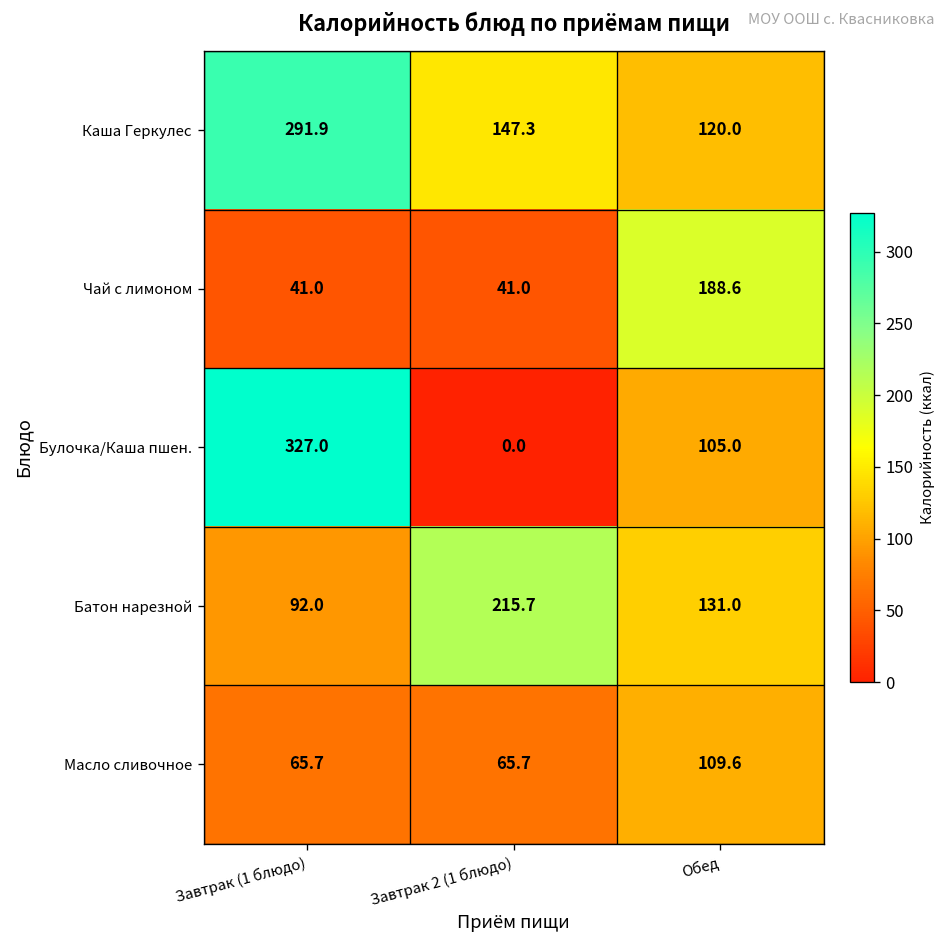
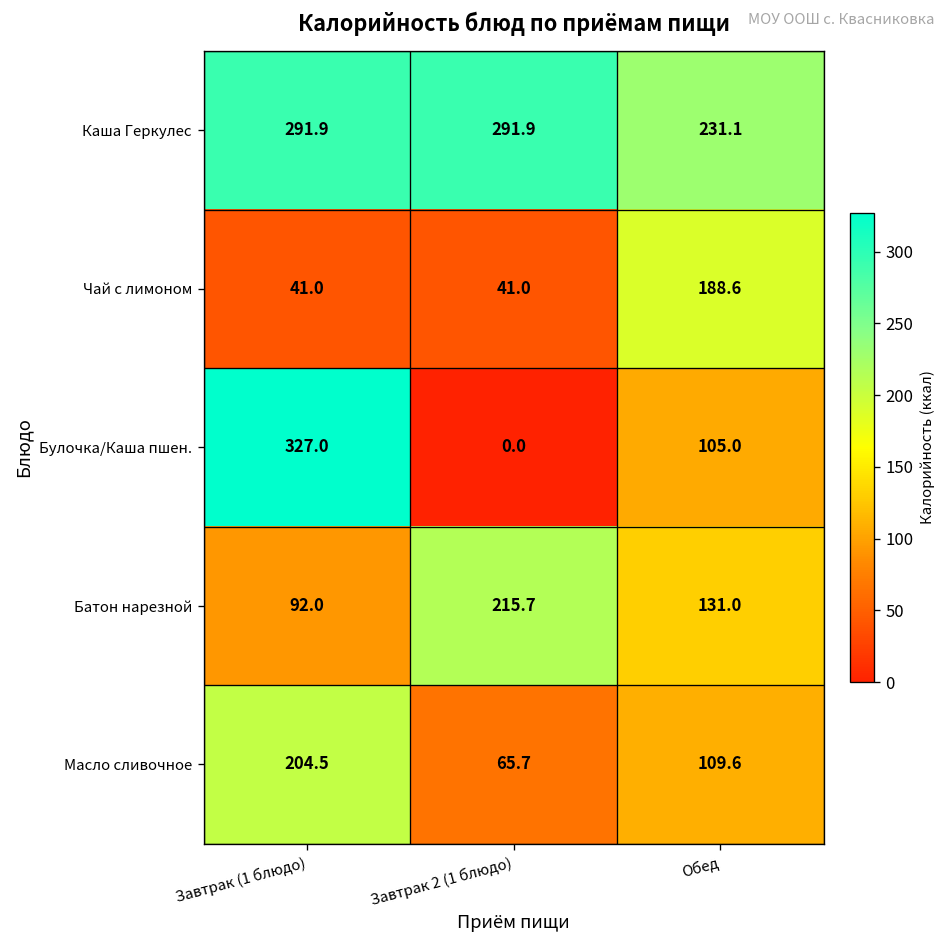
  {
    "Каша Геркулес": {
      "Завтрак (1 блюдо)": 291.9,
-     "Завтрак 2 (1 блюдо)": 147.3,
-     "Обед": 120.0
+     "Завтрак 2 (1 блюдо)": 291.9,
+     "Обед": 231.1
    },
    "Чай с лимоном": {
      "Завтрак (1 блюдо)": 41.0,
      "Завтрак 2 (1 блюдо)": 41.0,
      "Обед": 188.6
    },
    "Булочка/Каша пшен.": {
      "Завтрак (1 блюдо)": 327.0,
      "Завтрак 2 (1 блюдо)": 0.0,
      "Обед": 105.0
    },
    "Батон нарезной": {
      "Завтрак (1 блюдо)": 92.0,
      "Завтрак 2 (1 блюдо)": 215.7,
      "Обед": 131.0
    },
    "Масло сливочное": {
-     "Завтрак (1 блюдо)": 65.7,
+     "Завтрак (1 блюдо)": 204.5,
      "Завтрак 2 (1 блюдо)": 65.7,
      "Обед": 109.6
    }
  }
